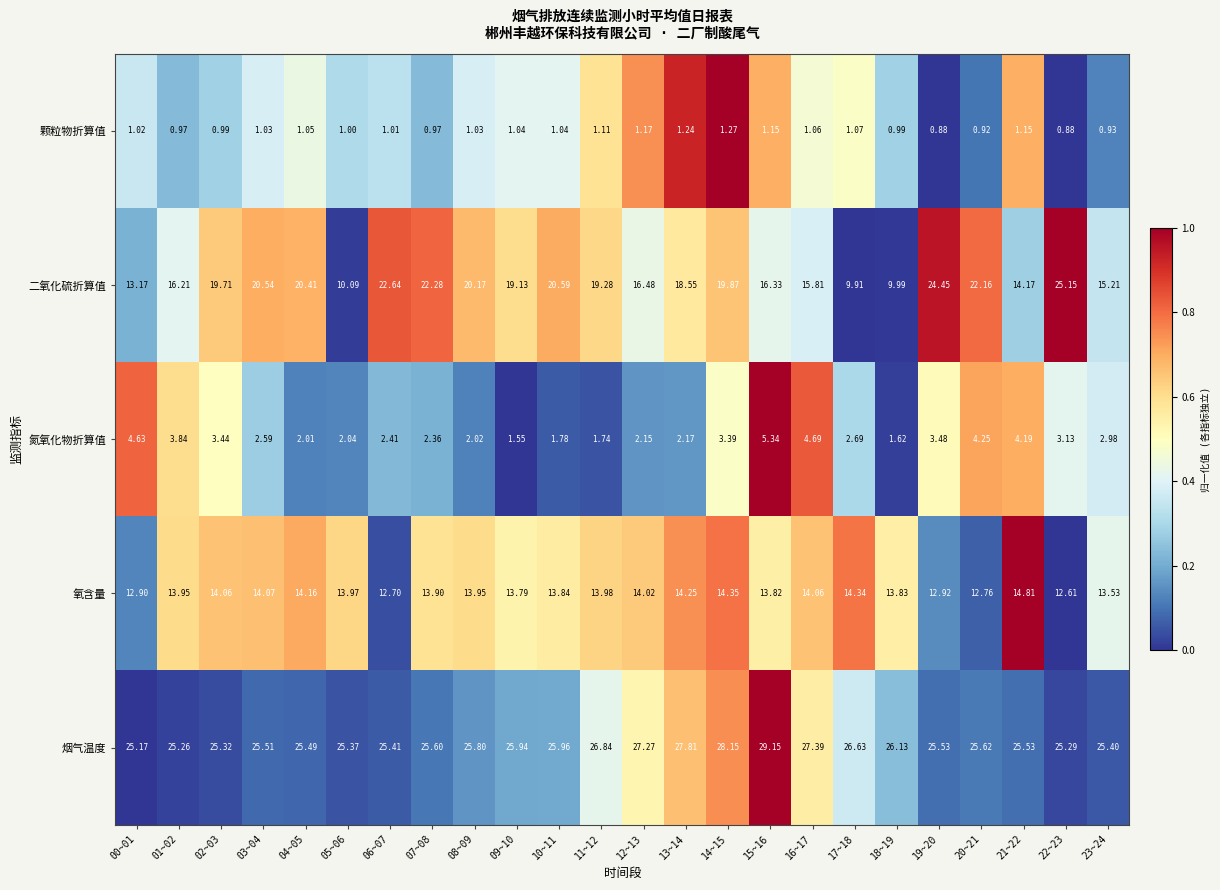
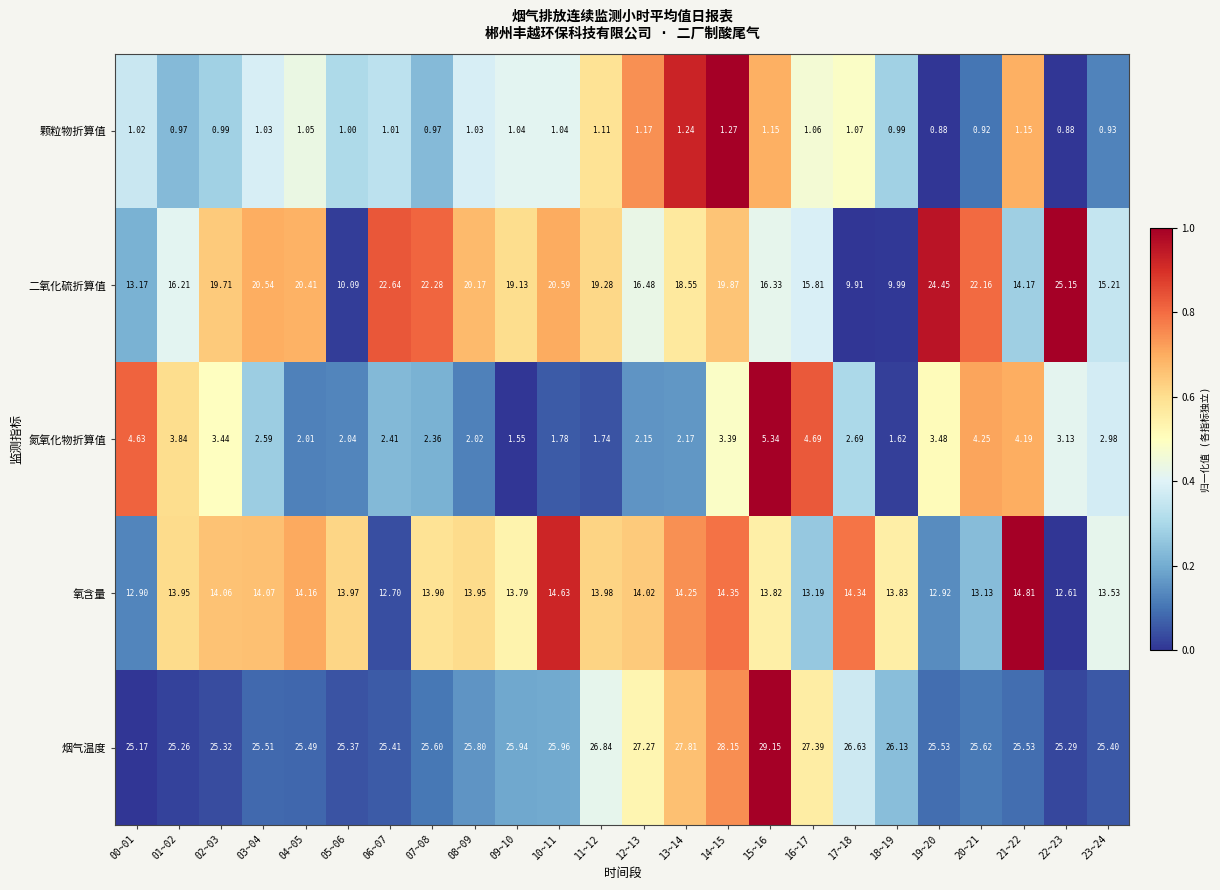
  {
    "颗粒物折算值": {
      "00~01": 1.02,
      "01~02": 0.97,
      "02~03": 0.99,
      "03~04": 1.03,
      "04~05": 1.05,
      "05~06": 1.00,
      "06~07": 1.01,
      "07~08": 0.97,
      "08~09": 1.03,
      "09~10": 1.04,
      "10~11": 1.04,
      "11~12": 1.11,
      "12~13": 1.17,
      "13~14": 1.24,
      "14~15": 1.27,
      "15~16": 1.15,
      "16~17": 1.06,
      "17~18": 1.07,
      "18~19": 0.99,
      "19~20": 0.88,
      "20~21": 0.92,
      "21~22": 1.15,
      "22~23": 0.88,
      "23~24": 0.93
    },
    "二氧化硫折算值": {
      "00~01": 13.17,
      "01~02": 16.21,
      "02~03": 19.71,
      "03~04": 20.54,
      "04~05": 20.41,
      "05~06": 10.09,
      "06~07": 22.64,
      "07~08": 22.28,
      "08~09": 20.17,
      "09~10": 19.13,
      "10~11": 20.59,
      "11~12": 19.28,
      "12~13": 16.48,
      "13~14": 18.55,
      "14~15": 19.87,
      "15~16": 16.33,
      "16~17": 15.81,
      "17~18": 9.91,
      "18~19": 9.99,
      "19~20": 24.45,
      "20~21": 22.16,
      "21~22": 14.17,
      "22~23": 25.15,
      "23~24": 15.21
    },
    "氮氧化物折算值": {
      "00~01": 4.63,
      "01~02": 3.84,
      "02~03": 3.44,
      "03~04": 2.59,
      "04~05": 2.01,
      "05~06": 2.04,
      "06~07": 2.41,
      "07~08": 2.36,
      "08~09": 2.02,
      "09~10": 1.55,
      "10~11": 1.78,
      "11~12": 1.74,
      "12~13": 2.15,
      "13~14": 2.17,
      "14~15": 3.39,
      "15~16": 5.34,
      "16~17": 4.69,
      "17~18": 2.69,
      "18~19": 1.62,
      "19~20": 3.48,
      "20~21": 4.25,
      "21~22": 4.19,
      "22~23": 3.13,
      "23~24": 2.98
    },
    "氧含量": {
      "00~01": 12.90,
      "01~02": 13.95,
      "02~03": 14.06,
      "03~04": 14.07,
      "04~05": 14.16,
      "05~06": 13.97,
      "06~07": 12.70,
      "07~08": 13.90,
      "08~09": 13.95,
      "09~10": 13.79,
-     "10~11": 13.84,
+     "10~11": 14.63,
      "11~12": 13.98,
      "12~13": 14.02,
      "13~14": 14.25,
      "14~15": 14.35,
      "15~16": 13.82,
-     "16~17": 14.06,
+     "16~17": 13.19,
      "17~18": 14.34,
      "18~19": 13.83,
      "19~20": 12.92,
-     "20~21": 12.76,
+     "20~21": 13.13,
      "21~22": 14.81,
      "22~23": 12.61,
      "23~24": 13.53
    },
    "烟气温度": {
      "00~01": 25.17,
      "01~02": 25.26,
      "02~03": 25.32,
      "03~04": 25.51,
      "04~05": 25.49,
      "05~06": 25.37,
      "06~07": 25.41,
      "07~08": 25.60,
      "08~09": 25.80,
      "09~10": 25.94,
      "10~11": 25.96,
      "11~12": 26.84,
      "12~13": 27.27,
      "13~14": 27.81,
      "14~15": 28.15,
      "15~16": 29.15,
      "16~17": 27.39,
      "17~18": 26.63,
      "18~19": 26.13,
      "19~20": 25.53,
      "20~21": 25.62,
      "21~22": 25.53,
      "22~23": 25.29,
      "23~24": 25.40
    }
  }
